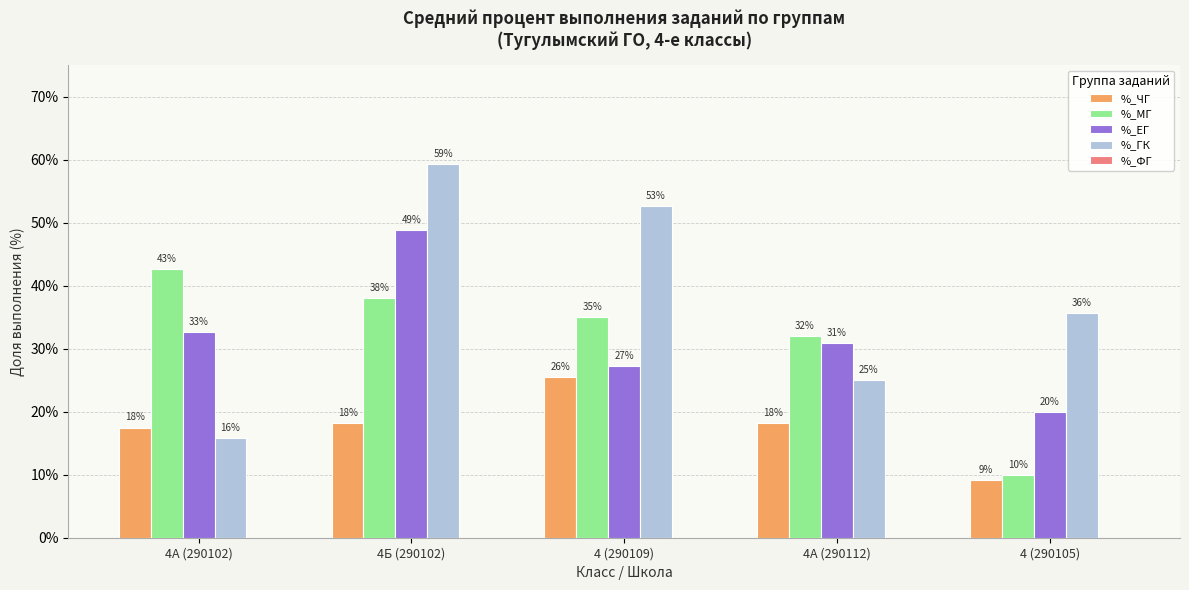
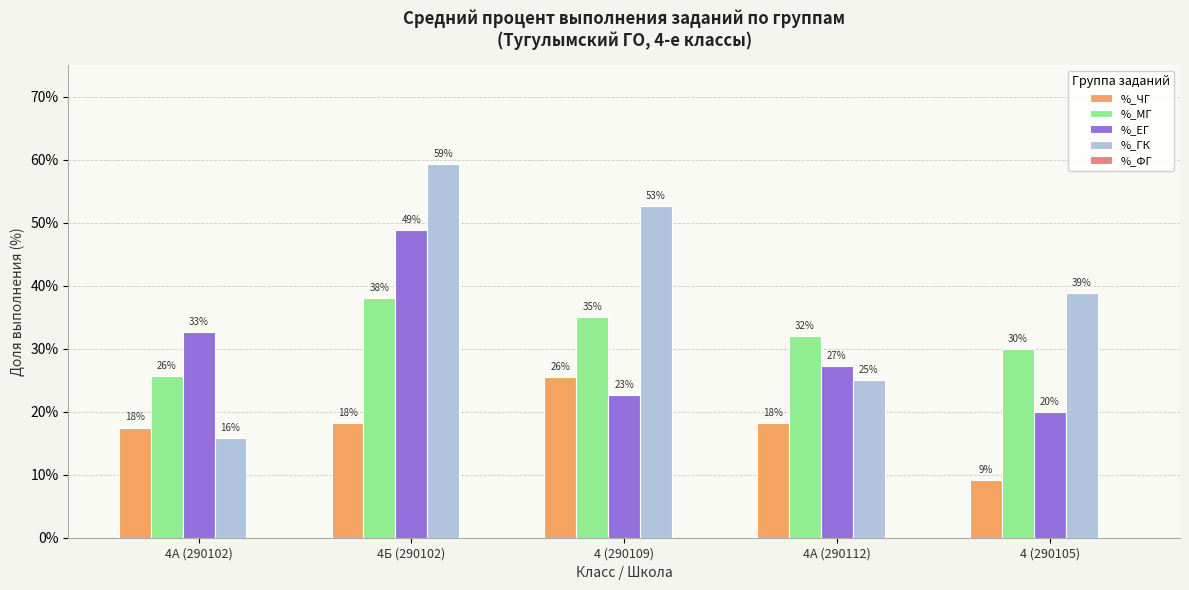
  {
    "%_МГ": {
-     "4А (290102)": "43%",
+     "4А (290102)": "26%",
      "4Б (290102)": "38%",
      "4 (290109)": "35%",
      "4А (290112)": "32%",
-     "4 (290105)": "10%"
+     "4 (290105)": "30%"
    },
    "%_ЕГ": {
      "4А (290102)": "33%",
      "4Б (290102)": "49%",
-     "4 (290109)": "27%",
-     "4А (290112)": "31%",
+     "4 (290109)": "23%",
+     "4А (290112)": "27%",
      "4 (290105)": "20%"
    },
    "%_ГК": {
      "4А (290102)": "16%",
      "4Б (290102)": "59%",
      "4 (290109)": "53%",
      "4А (290112)": "25%",
-     "4 (290105)": "36%"
+     "4 (290105)": "39%"
    }
  }
